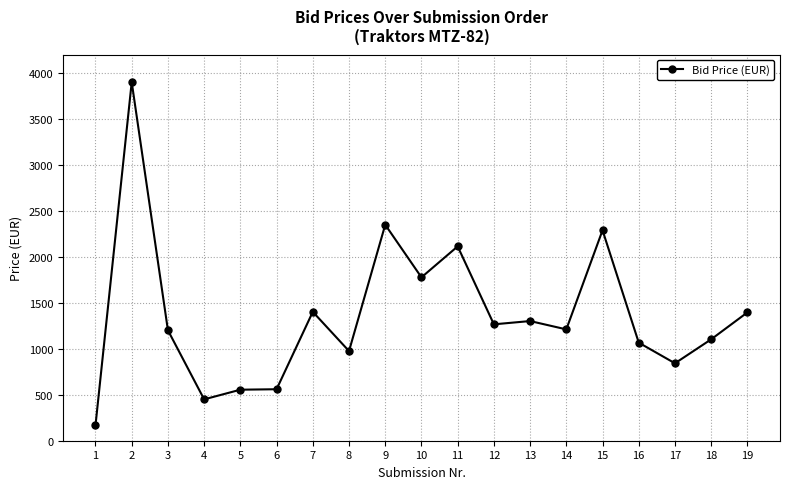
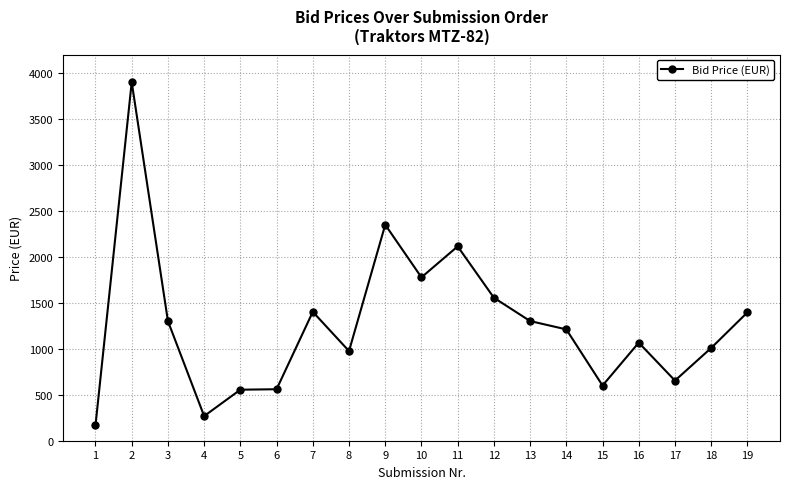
  {
    "1": 200,
    "2": 3900,
-   "3": 1200,
-   "4": 500,
+   "3": 1300,
+   "4": 300,
    "5": 600,
    "6": 600,
    "7": 1400,
    "8": 1000,
    "9": 2300,
    "10": 1800,
    "11": 2100,
-   "12": 1300,
+   "12": 1600,
    "13": 1300,
    "14": 1200,
-   "15": 2300,
+   "15": 600,
    "16": 1100,
-   "17": 800,
-   "18": 1100,
+   "17": 700,
+   "18": 1000,
    "19": 1400
  }
